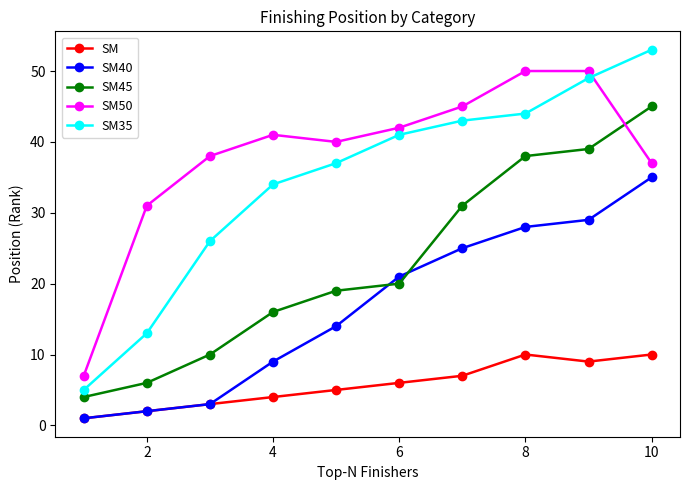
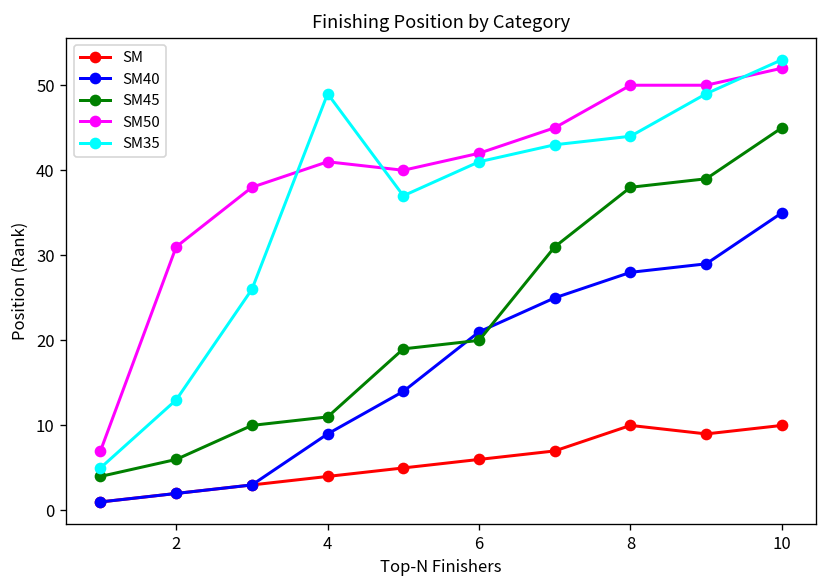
  {
    "SM": {
      "4": 4,
      "6": 6,
      "8": 10,
      "10": 10
    },
    "SM40": {
      "4": 9,
      "6": 21,
      "8": 28,
      "10": 35
    },
    "SM45": {
      "2": 6,
-     "4": 16,
+     "4": 11,
      "6": 20,
      "8": 38,
      "10": 45
    },
    "SM50": {
      "2": 31,
      "4": 41,
      "6": 42,
      "8": 50,
-     "10": 37
+     "10": 52
    },
    "SM35": {
      "2": 13,
-     "4": 34,
+     "4": 49,
      "6": 41,
      "8": 44,
      "10": 53
    }
  }
